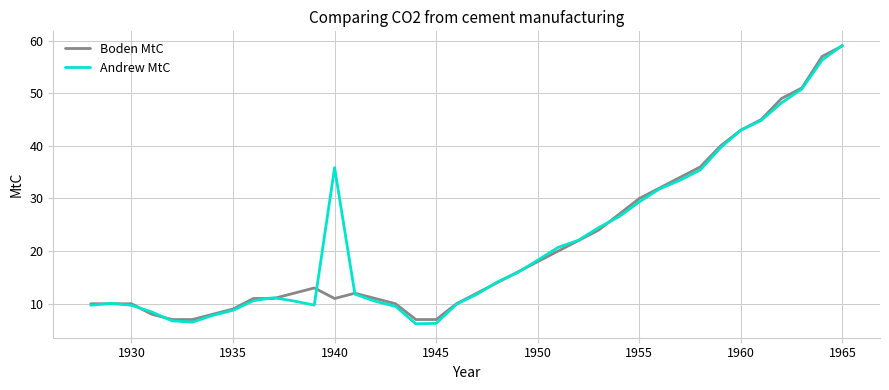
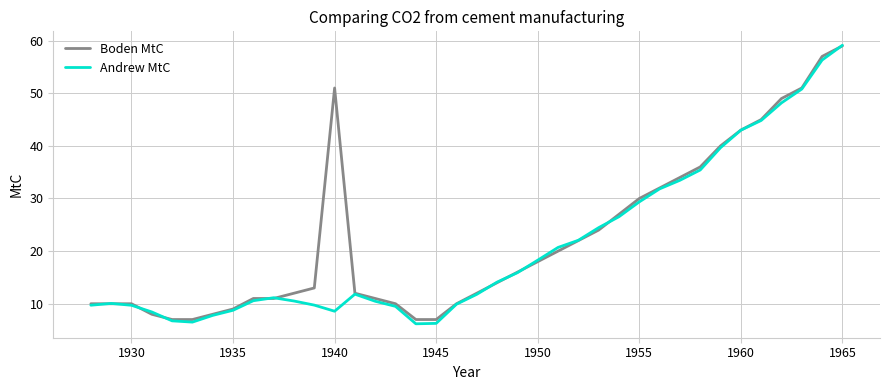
  {
    "Boden MtC": {
-     "1940": 11,
+     "1940": 51,
      "1945": 7,
      "1955": 30
    },
    "Andrew MtC": {
-     "1940": 36,
+     "1940": 9,
      "1945": 6,
      "1955": 29
    }
  }
